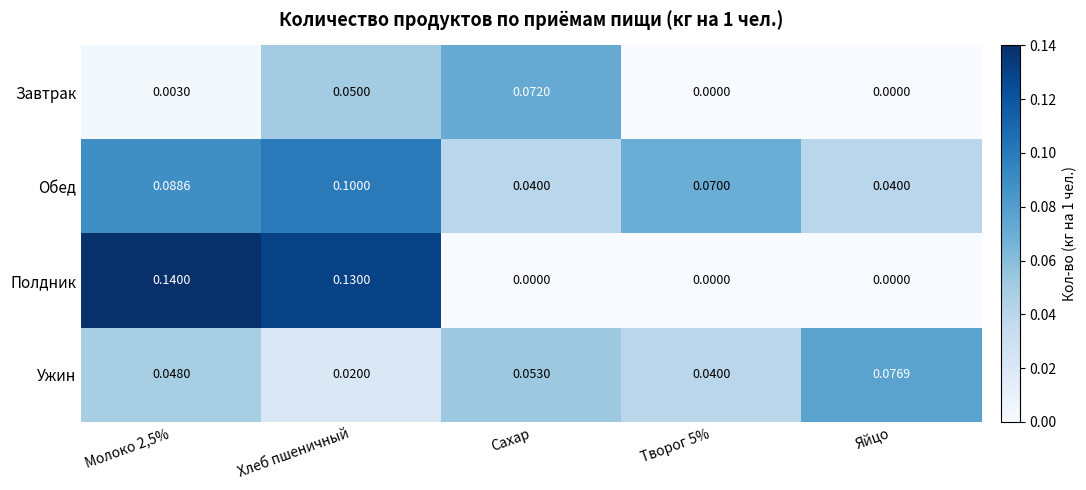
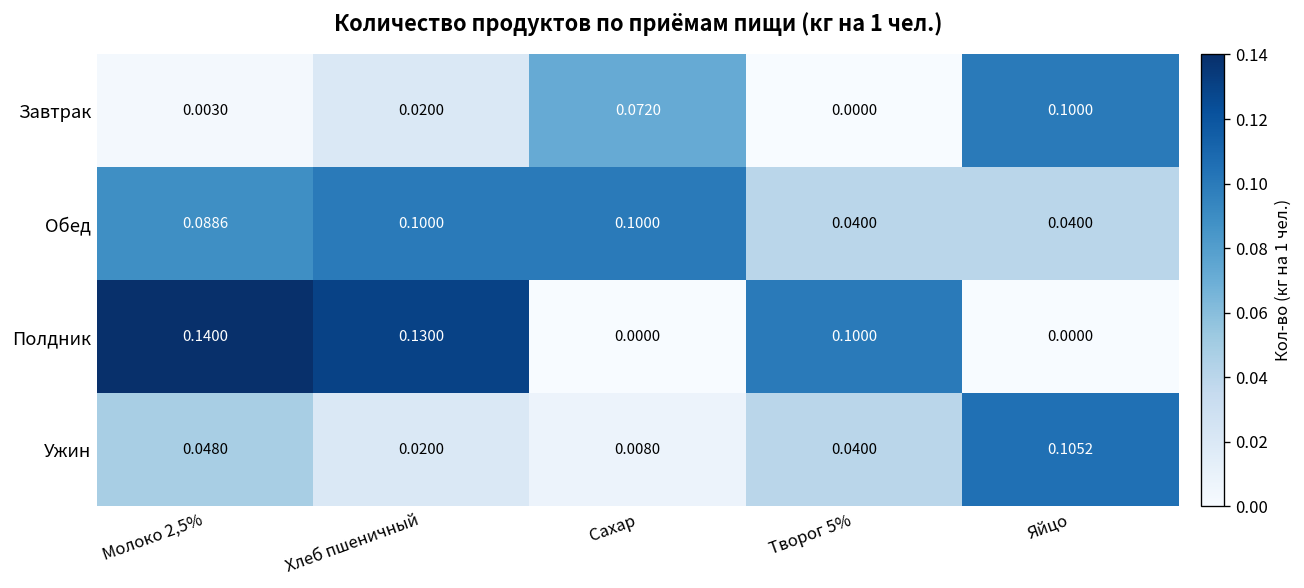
  {
    "Завтрак": {
      "Молоко 2,5%": 0.0030,
-     "Хлеб пшеничный": 0.0500,
+     "Хлеб пшеничный": 0.0200,
      "Сахар": 0.0720,
      "Творог 5%": 0.0000,
-     "Яйцо": 0.0000
+     "Яйцо": 0.1000
    },
    "Обед": {
      "Молоко 2,5%": 0.0886,
      "Хлеб пшеничный": 0.1000,
-     "Сахар": 0.0400,
-     "Творог 5%": 0.0700,
+     "Сахар": 0.1000,
+     "Творог 5%": 0.0400,
      "Яйцо": 0.0400
    },
    "Полдник": {
      "Молоко 2,5%": 0.1400,
      "Хлеб пшеничный": 0.1300,
      "Сахар": 0.0000,
-     "Творог 5%": 0.0000,
+     "Творог 5%": 0.1000,
      "Яйцо": 0.0000
    },
    "Ужин": {
      "Молоко 2,5%": 0.0480,
      "Хлеб пшеничный": 0.0200,
-     "Сахар": 0.0530,
+     "Сахар": 0.0080,
      "Творог 5%": 0.0400,
-     "Яйцо": 0.0769
+     "Яйцо": 0.1052
    }
  }
